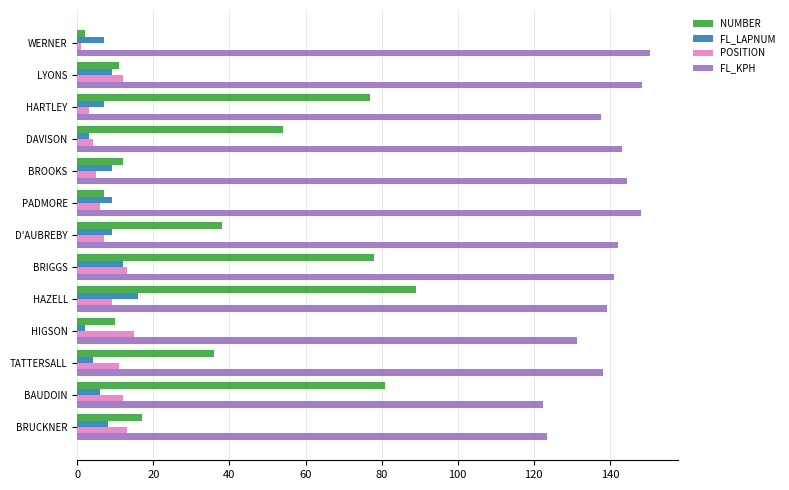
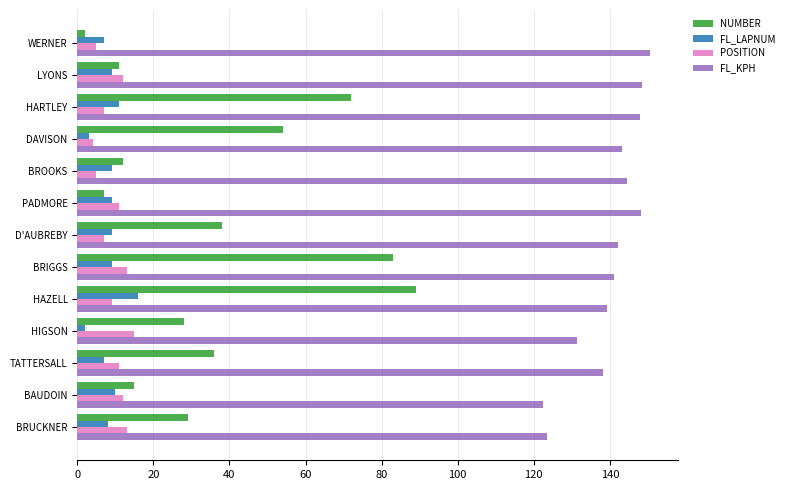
  {
    "NUMBER": {
      "WERNER": 2,
      "LYONS": 11,
-     "HARTLEY": 77,
+     "HARTLEY": 72,
      "DAVISON": 54,
      "BROOKS": 12,
      "PADMORE": 7,
      "D'AUBREBY": 38,
-     "BRIGGS": 78,
+     "BRIGGS": 83,
      "HAZELL": 89,
-     "HIGSON": 10,
+     "HIGSON": 28,
      "TATTERSALL": 36,
-     "BAUDOIN": 81,
-     "BRUCKNER": 17
+     "BAUDOIN": 15,
+     "BRUCKNER": 29
    },
    "FL_LAPNUM": {
      "WERNER": 7,
      "LYONS": 9,
-     "HARTLEY": 7,
+     "HARTLEY": 11,
      "DAVISON": 3,
      "BROOKS": 9,
      "PADMORE": 9,
      "D'AUBREBY": 9,
-     "BRIGGS": 12,
+     "BRIGGS": 9,
      "HAZELL": 16,
      "HIGSON": 2,
-     "TATTERSALL": 4,
-     "BAUDOIN": 6,
+     "TATTERSALL": 7,
+     "BAUDOIN": 10,
      "BRUCKNER": 8
    },
    "POSITION": {
-     "WERNER": 1,
+     "WERNER": 5,
      "LYONS": 12,
-     "HARTLEY": 3,
+     "HARTLEY": 7,
      "DAVISON": 4,
      "BROOKS": 5,
-     "PADMORE": 6,
+     "PADMORE": 11,
      "D'AUBREBY": 7,
      "BRIGGS": 13,
      "HAZELL": 9,
      "HIGSON": 15,
      "TATTERSALL": 11,
      "BAUDOIN": 12,
      "BRUCKNER": 13
    },
    "FL_KPH": {
      "WERNER": 151,
      "LYONS": 149,
-     "HARTLEY": 138,
+     "HARTLEY": 148,
      "DAVISON": 143,
      "BROOKS": 145,
      "PADMORE": 148,
      "D'AUBREBY": 142,
      "BRIGGS": 141,
      "HAZELL": 139,
      "HIGSON": 131,
      "TATTERSALL": 138,
      "BAUDOIN": 122,
      "BRUCKNER": 124
    }
  }
